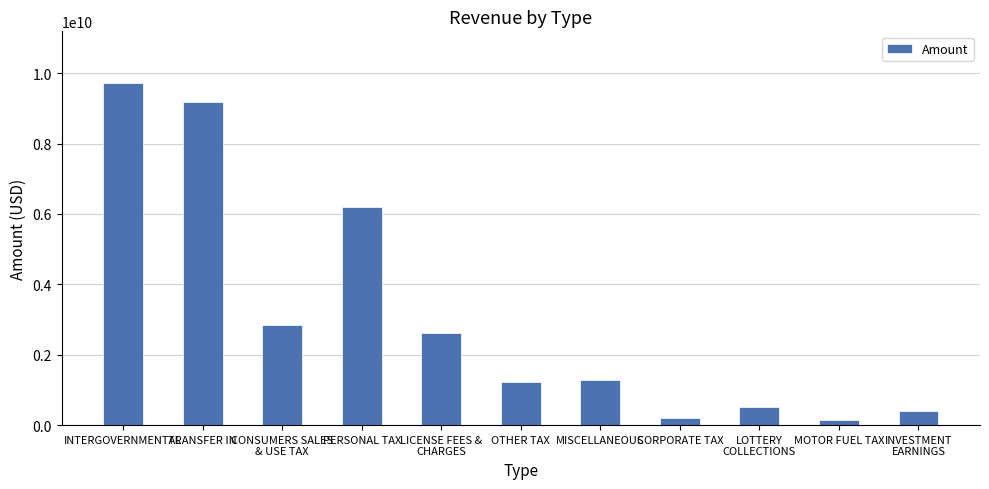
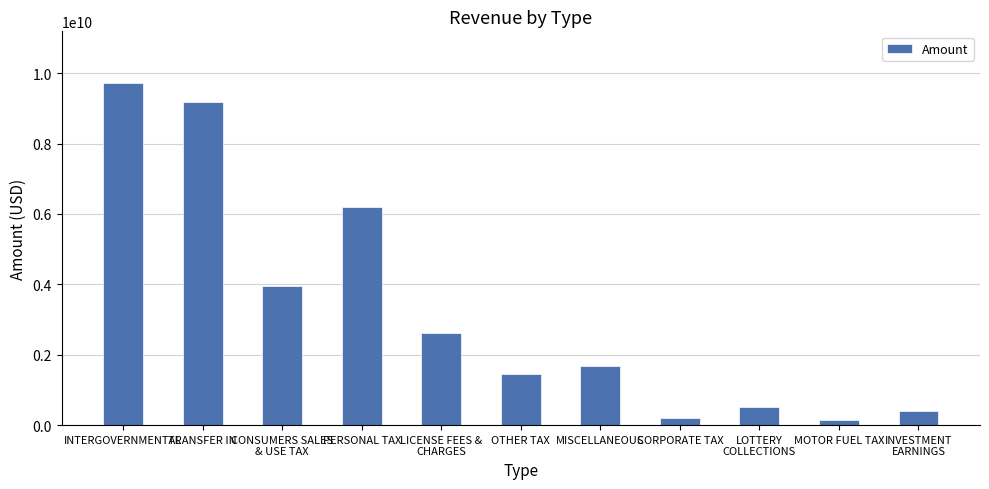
  {
    "INTERGOVERNMENTAL": 9700000000,
-   "CONSUMERS SALES & USE TAX": 2800000000,
+   "CONSUMERS SALES & USE TAX": 4000000000,
    "PERSONAL TAX": 6200000000,
    "LICENSE FEES & CHARGES": 2600000000,
-   "OTHER TAX": 1200000000,
-   "MISCELLANEOUS": 1300000000,
+   "OTHER TAX": 1500000000,
+   "MISCELLANEOUS": 1700000000,
    "CORPORATE TAX": 200000000,
    "LOTTERY COLLECTIONS": 500000000,
    "MOTOR FUEL TAX": 100000000,
    "INVESTMENT EARNINGS": 400000000
  }
